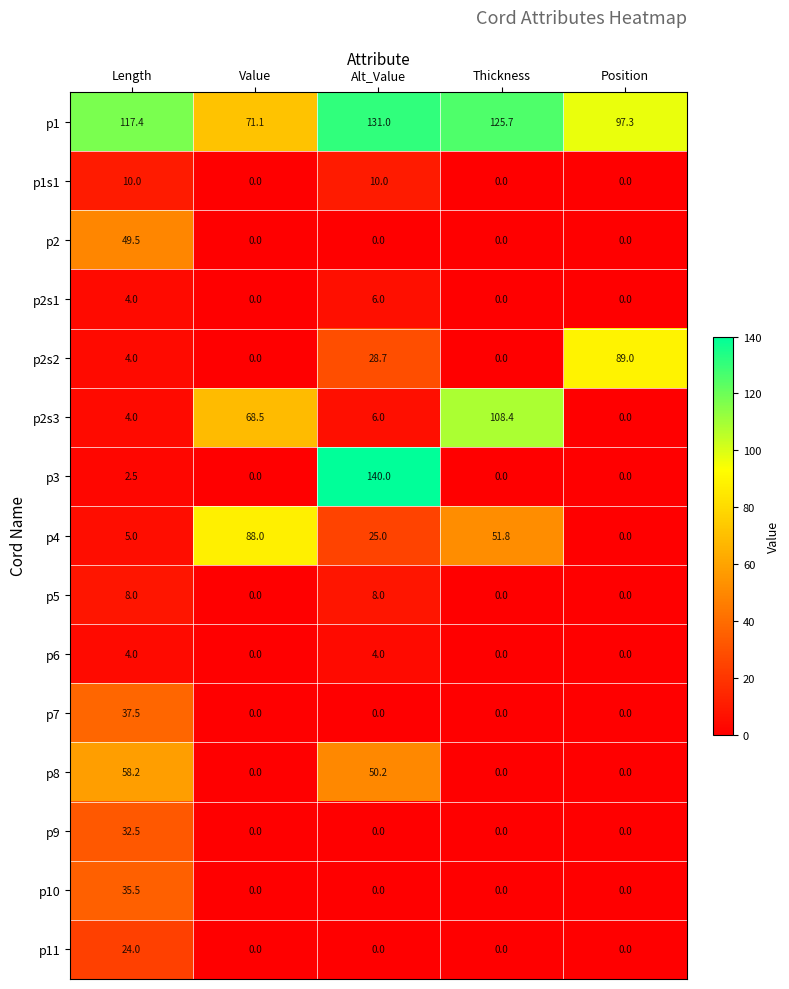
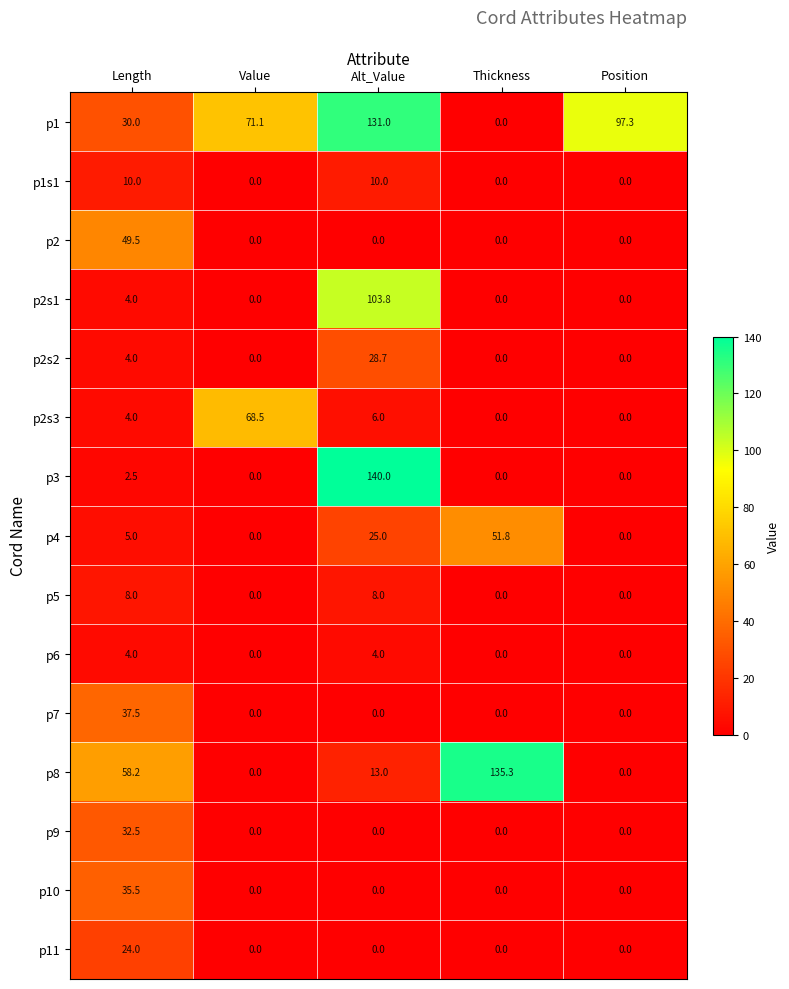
  {
    "p1": {
-     "Length": 117.4,
+     "Length": 30.0,
      "Value": 71.1,
      "Alt_Value": 131.0,
-     "Thickness": 125.7,
+     "Thickness": 0.0,
      "Position": 97.3
    },
    "p1s1": {
      "Length": 10.0,
      "Value": 0.0,
      "Alt_Value": 10.0,
      "Thickness": 0.0,
      "Position": 0.0
    },
    "p2": {
      "Length": 49.5,
      "Value": 0.0,
      "Alt_Value": 0.0,
      "Thickness": 0.0,
      "Position": 0.0
    },
    "p2s1": {
      "Length": 4.0,
      "Value": 0.0,
-     "Alt_Value": 6.0,
+     "Alt_Value": 103.8,
      "Thickness": 0.0,
      "Position": 0.0
    },
    "p2s2": {
      "Length": 4.0,
      "Value": 0.0,
      "Alt_Value": 28.7,
      "Thickness": 0.0,
-     "Position": 89.0
+     "Position": 0.0
    },
    "p2s3": {
      "Length": 4.0,
      "Value": 68.5,
      "Alt_Value": 6.0,
-     "Thickness": 108.4,
+     "Thickness": 0.0,
      "Position": 0.0
    },
    "p3": {
      "Length": 2.5,
      "Value": 0.0,
      "Alt_Value": 140.0,
      "Thickness": 0.0,
      "Position": 0.0
    },
    "p4": {
      "Length": 5.0,
-     "Value": 88.0,
+     "Value": 0.0,
      "Alt_Value": 25.0,
      "Thickness": 51.8,
      "Position": 0.0
    },
    "p5": {
      "Length": 8.0,
      "Value": 0.0,
      "Alt_Value": 8.0,
      "Thickness": 0.0,
      "Position": 0.0
    },
    "p6": {
      "Length": 4.0,
      "Value": 0.0,
      "Alt_Value": 4.0,
      "Thickness": 0.0,
      "Position": 0.0
    },
    "p7": {
      "Length": 37.5,
      "Value": 0.0,
      "Alt_Value": 0.0,
      "Thickness": 0.0,
      "Position": 0.0
    },
    "p8": {
      "Length": 58.2,
      "Value": 0.0,
-     "Alt_Value": 50.2,
-     "Thickness": 0.0,
+     "Alt_Value": 13.0,
+     "Thickness": 135.3,
      "Position": 0.0
    },
    "p9": {
      "Length": 32.5,
      "Value": 0.0,
      "Alt_Value": 0.0,
      "Thickness": 0.0,
      "Position": 0.0
    },
    "p10": {
      "Length": 35.5,
      "Value": 0.0,
      "Alt_Value": 0.0,
      "Thickness": 0.0,
      "Position": 0.0
    },
    "p11": {
      "Length": 24.0,
      "Value": 0.0,
      "Alt_Value": 0.0,
      "Thickness": 0.0,
      "Position": 0.0
    }
  }
